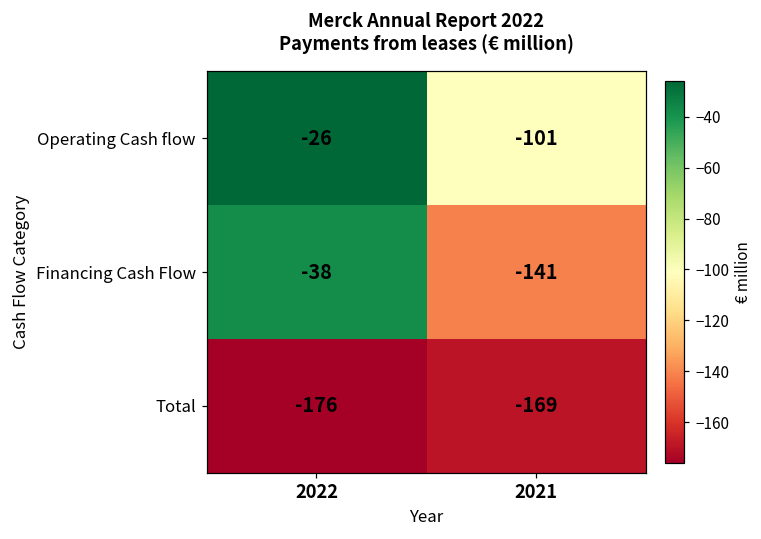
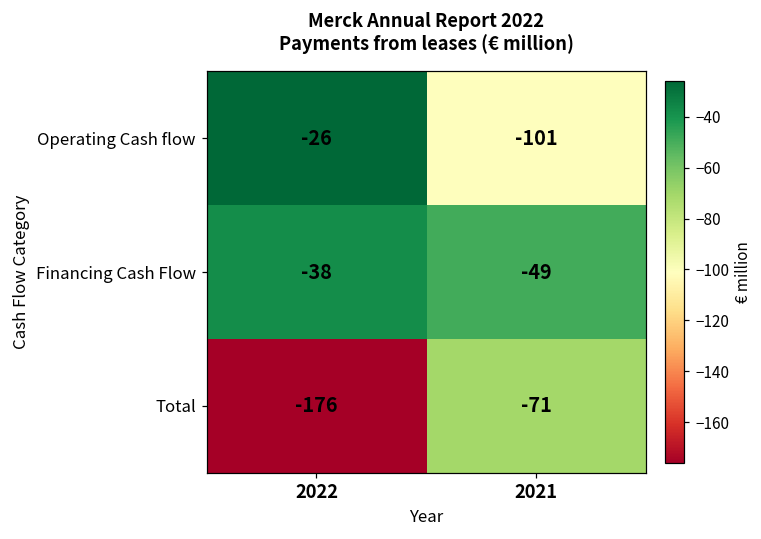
  {
    "Operating Cash flow": {
      "2022": -26,
      "2021": -101
    },
    "Financing Cash Flow": {
      "2022": -38,
-     "2021": -141
+     "2021": -49
    },
    "Total": {
      "2022": -176,
-     "2021": -169
+     "2021": -71
    }
  }
